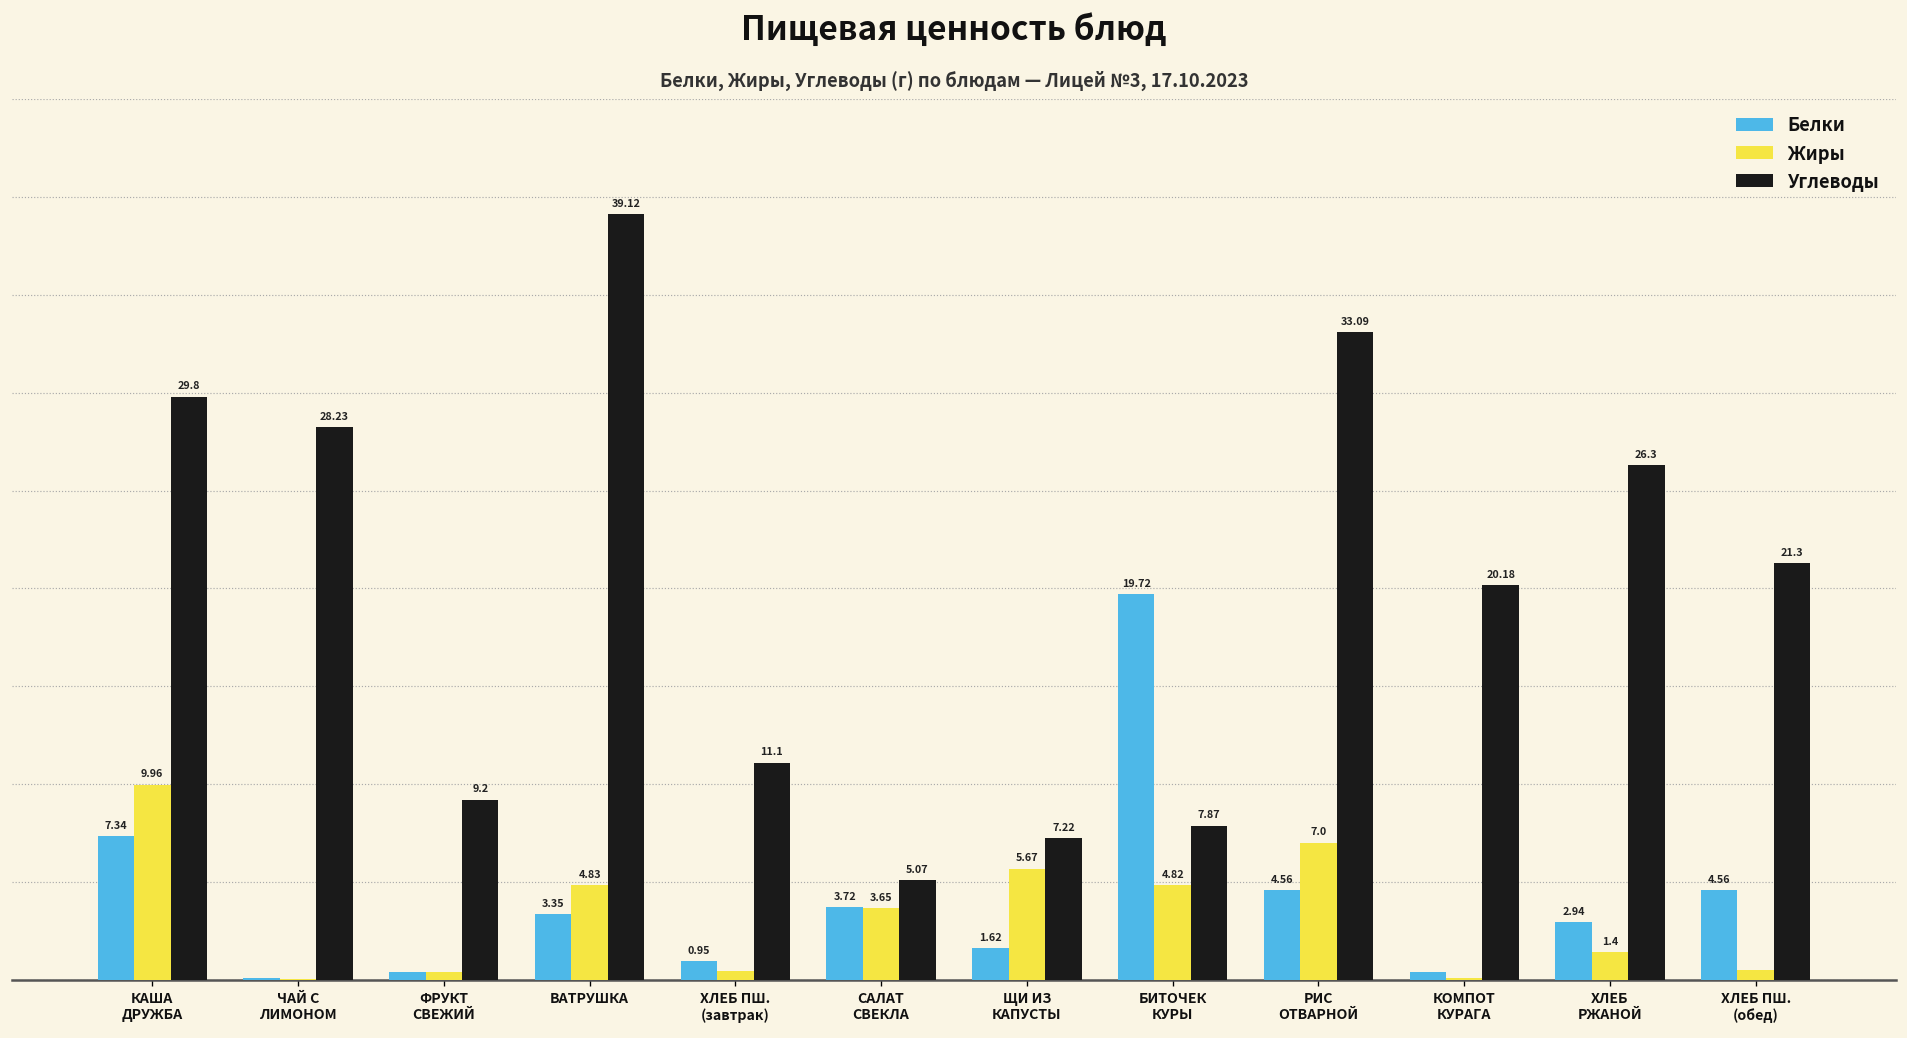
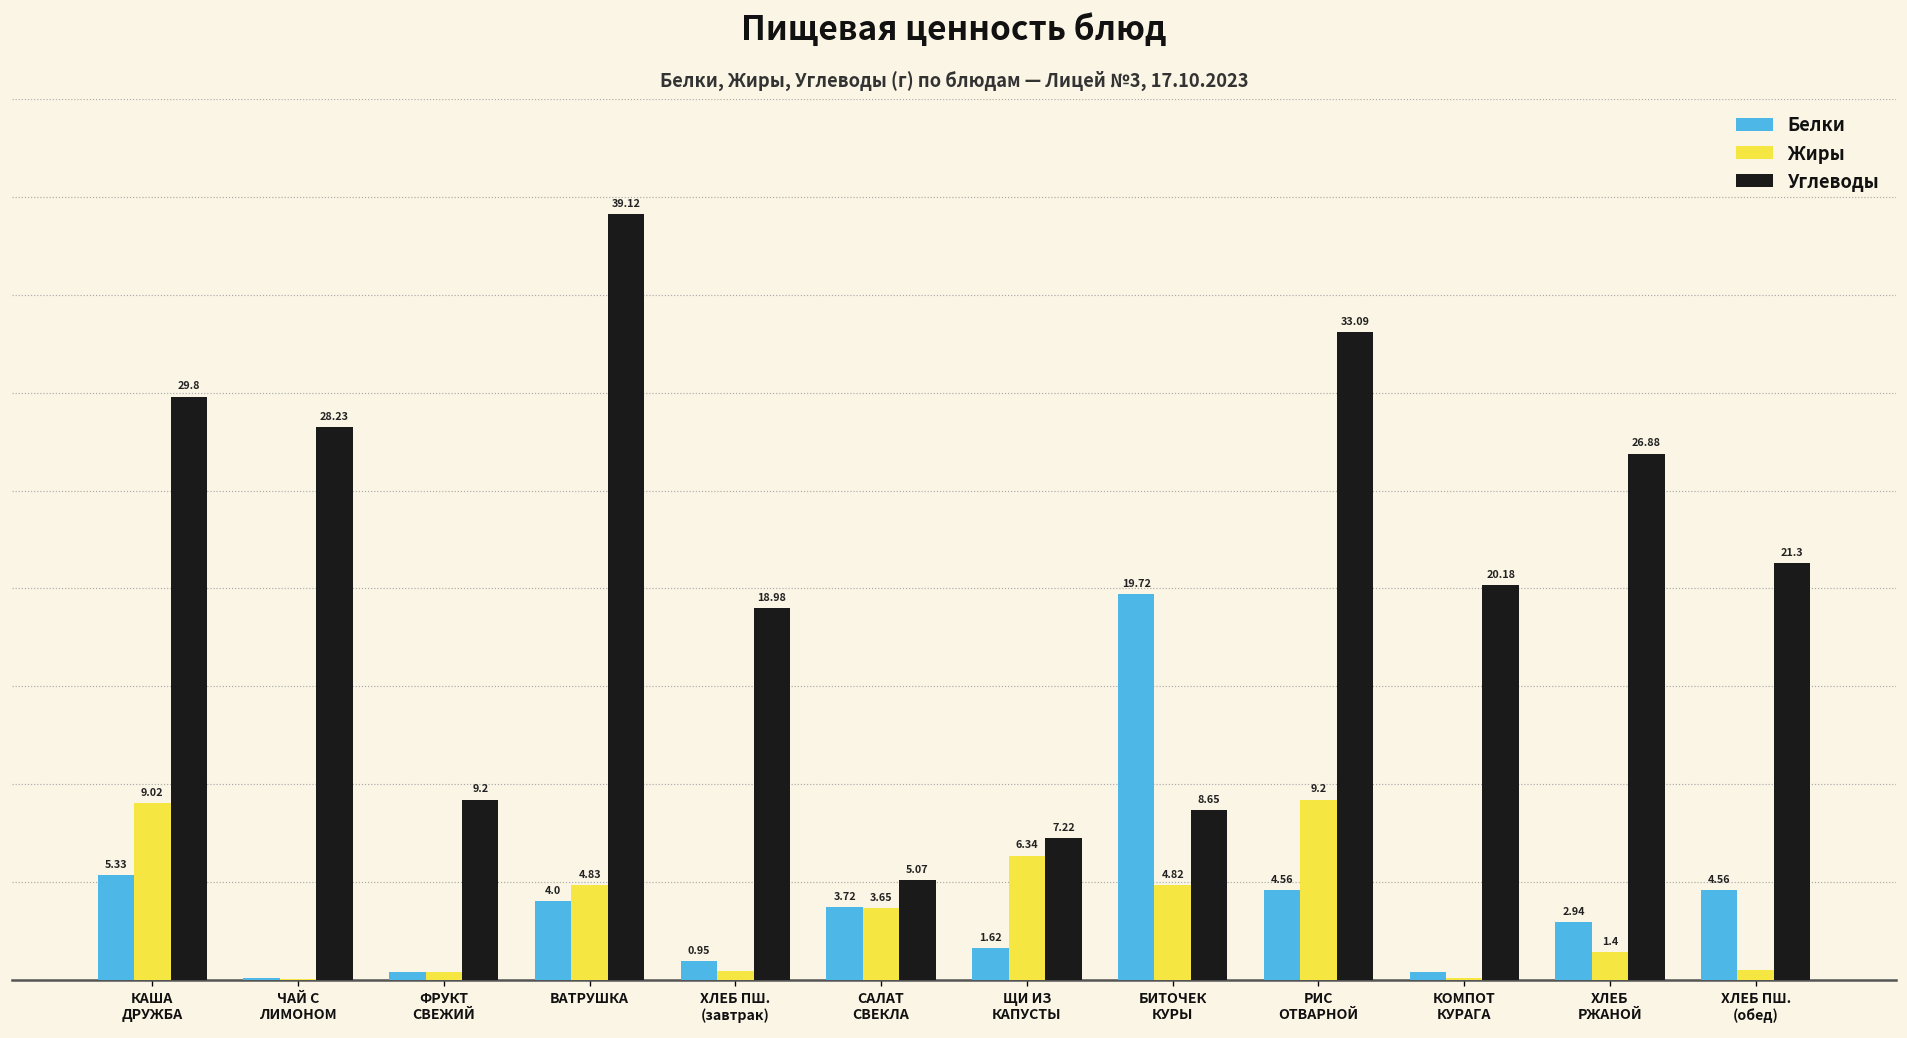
  {
    "Белки": {
-     "КАША ДРУЖБА": 7.34,
-     "ВАТРУШКА": 3.35,
+     "КАША ДРУЖБА": 5.33,
+     "ВАТРУШКА": 4.0,
      "ХЛЕБ ПШ. (завтрак)": 0.95,
      "САЛАТ СВЕКЛА": 3.72,
      "ЩИ ИЗ КАПУСТЫ": 1.62,
      "БИТОЧЕК КУРЫ": 19.72,
      "РИС ОТВАРНОЙ": 4.56,
      "ХЛЕБ РЖАНОЙ": 2.94,
      "ХЛЕБ ПШ. (обед)": 4.56
    },
    "Жиры": {
-     "КАША ДРУЖБА": 9.96,
+     "КАША ДРУЖБА": 9.02,
      "ВАТРУШКА": 4.83,
      "САЛАТ СВЕКЛА": 3.65,
-     "ЩИ ИЗ КАПУСТЫ": 5.67,
+     "ЩИ ИЗ КАПУСТЫ": 6.34,
      "БИТОЧЕК КУРЫ": 4.82,
-     "РИС ОТВАРНОЙ": 7.0,
+     "РИС ОТВАРНОЙ": 9.2,
      "ХЛЕБ РЖАНОЙ": 1.4
    },
    "Углеводы": {
      "КАША ДРУЖБА": 29.8,
      "ЧАЙ С ЛИМОНОМ": 28.23,
      "ФРУКТ СВЕЖИЙ": 9.2,
      "ВАТРУШКА": 39.12,
-     "ХЛЕБ ПШ. (завтрак)": 11.1,
+     "ХЛЕБ ПШ. (завтрак)": 18.98,
      "САЛАТ СВЕКЛА": 5.07,
      "ЩИ ИЗ КАПУСТЫ": 7.22,
-     "БИТОЧЕК КУРЫ": 7.87,
+     "БИТОЧЕК КУРЫ": 8.65,
      "РИС ОТВАРНОЙ": 33.09,
      "КОМПОТ КУРАГА": 20.18,
-     "ХЛЕБ РЖАНОЙ": 26.3,
+     "ХЛЕБ РЖАНОЙ": 26.88,
      "ХЛЕБ ПШ. (обед)": 21.3
    }
  }
